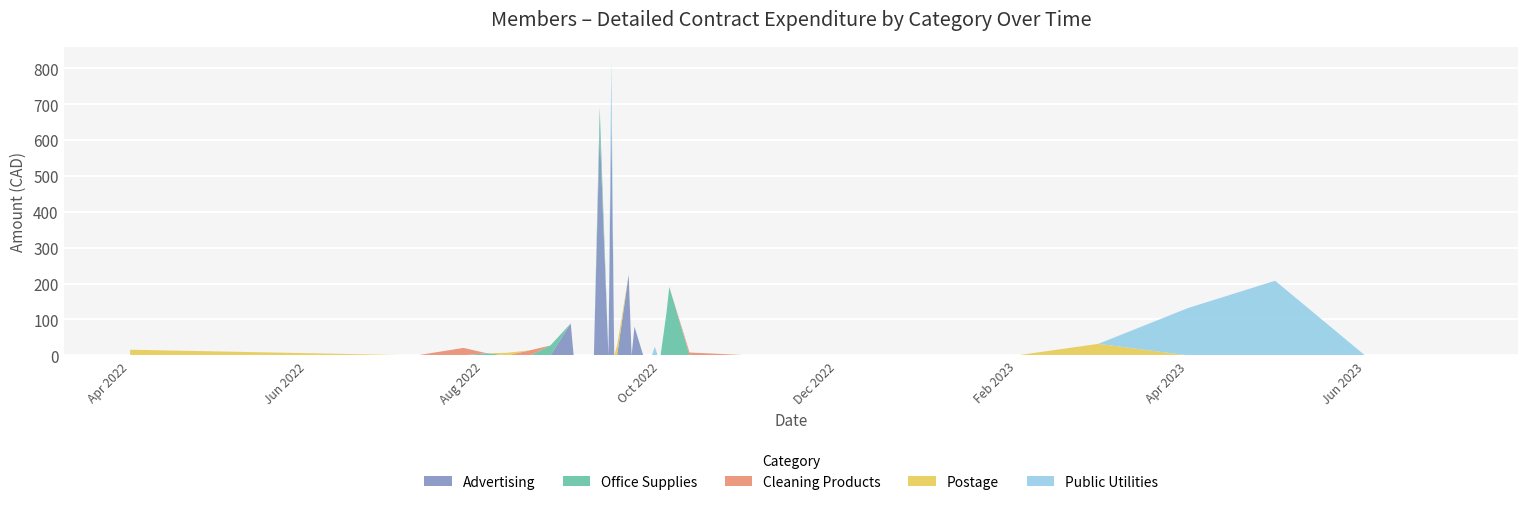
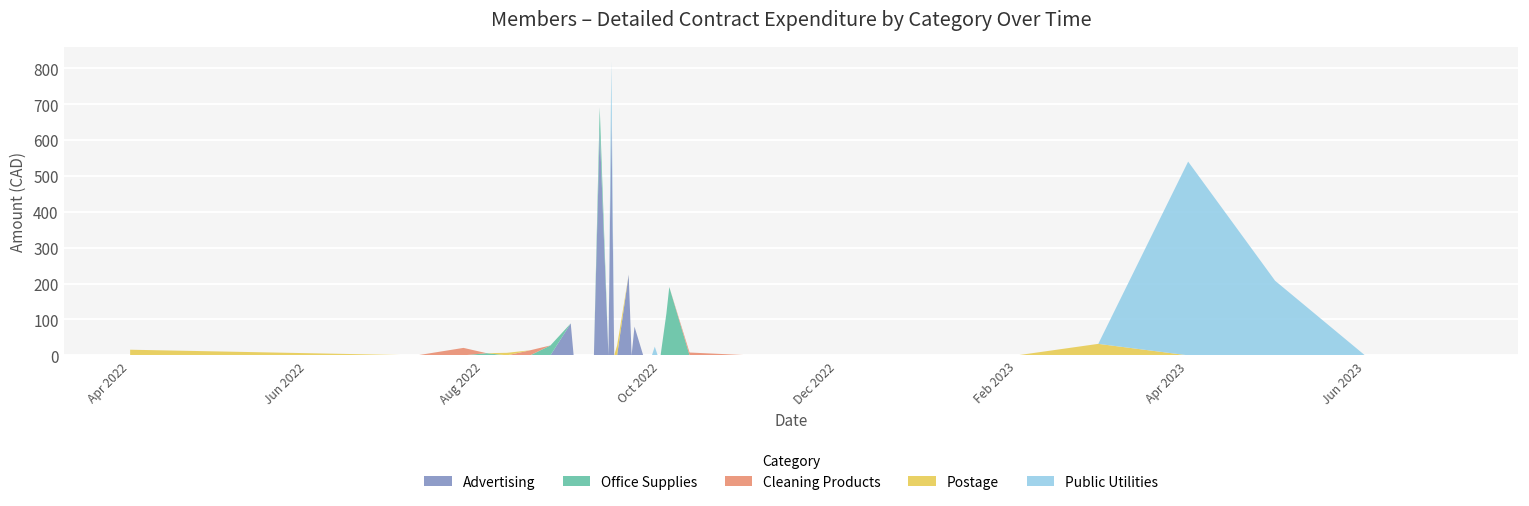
  {
    "Public Utilities": {
-     "Apr 2023": 130
+     "Apr 2023": 540
    }
  }
